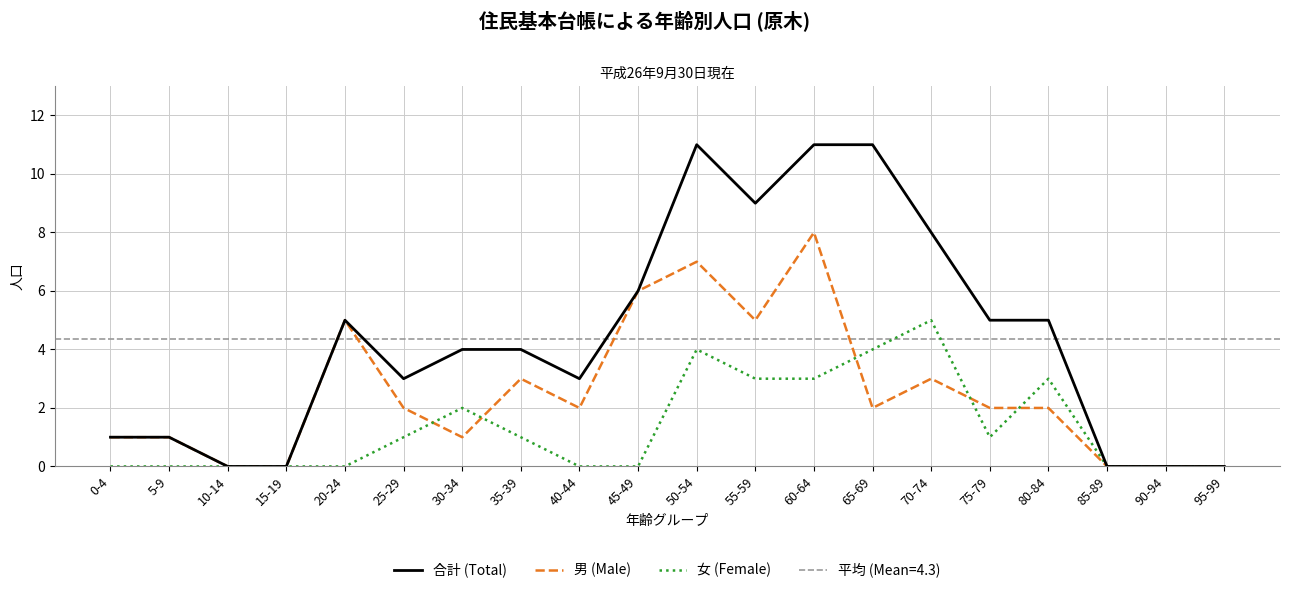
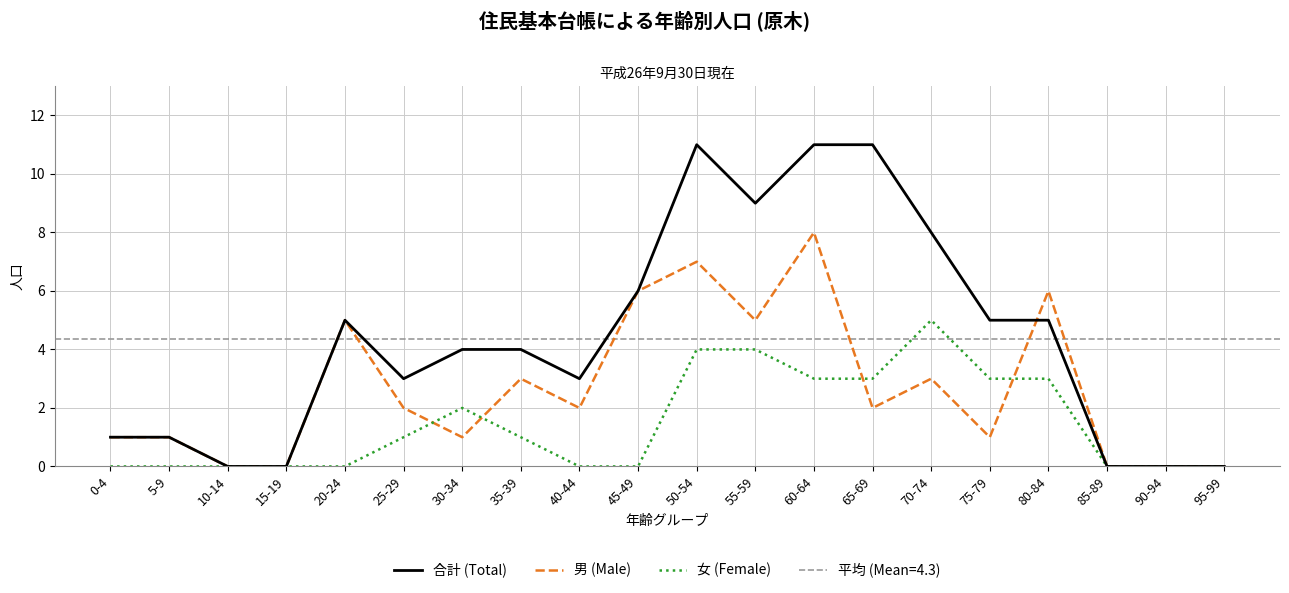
  {
    "合計 (Total)": {
      "25-29": 3,
      "30-34": 4,
      "35-39": 4,
      "40-44": 3,
      "50-54": 11,
      "55-59": 9,
      "60-64": 11,
      "65-69": 11,
      "70-74": 8,
      "75-79": 5,
      "80-84": 5
    },
    "男 (Male)": {
      "25-29": 2,
      "30-34": 1,
      "35-39": 3,
      "40-44": 2,
      "50-54": 7,
      "55-59": 5,
      "60-64": 8,
      "65-69": 2,
      "70-74": 3,
-     "75-79": 2,
-     "80-84": 2
+     "75-79": 1,
+     "80-84": 6
    },
    "女 (Female)": {
      "0-4": 0,
      "5-9": 0,
      "20-24": 0,
      "25-29": 1,
      "30-34": 2,
      "35-39": 1,
      "40-44": 0,
      "45-49": 0,
      "50-54": 4,
-     "55-59": 3,
+     "55-59": 4,
      "60-64": 3,
-     "65-69": 4,
+     "65-69": 3,
      "70-74": 5,
-     "75-79": 1,
+     "75-79": 3,
      "80-84": 3
    }
  }
